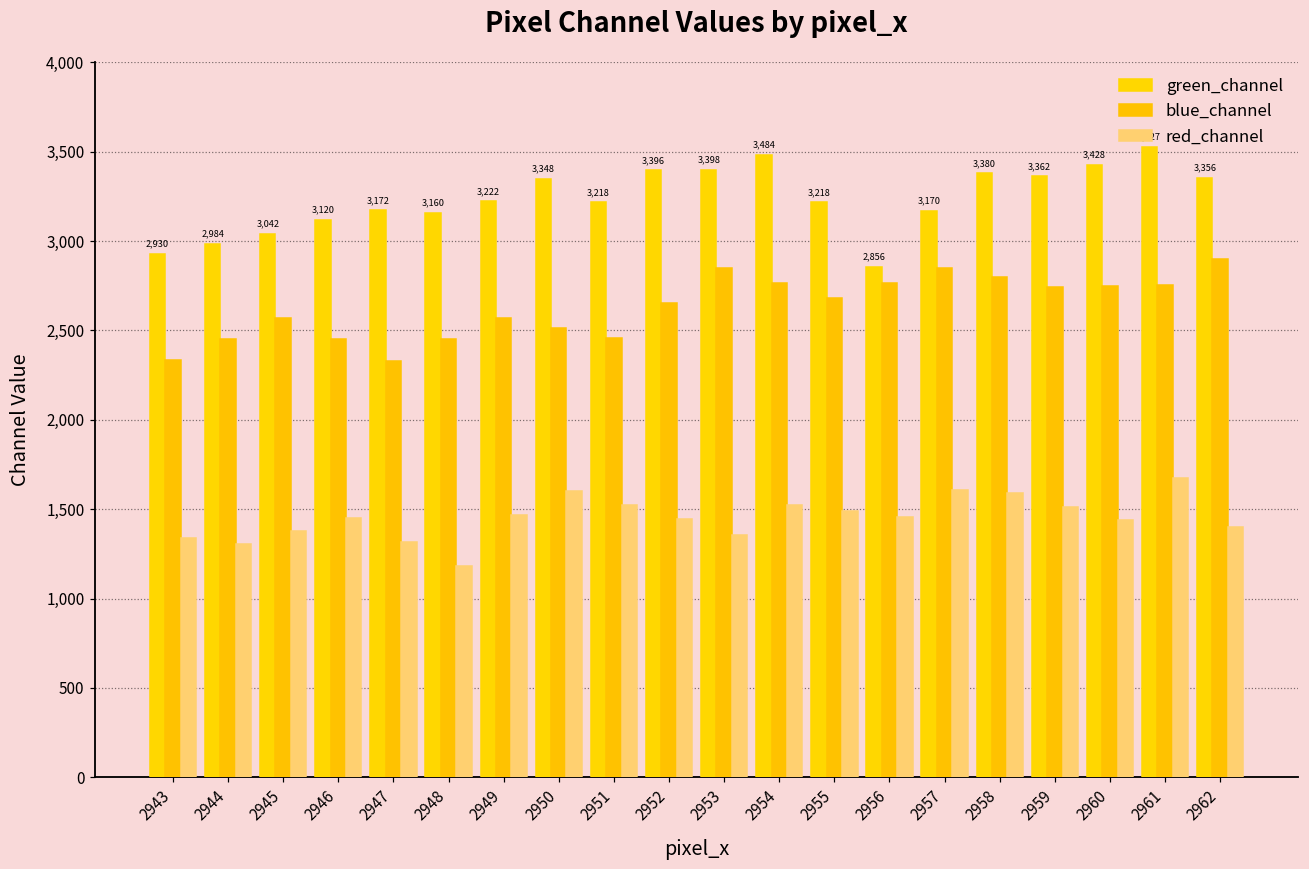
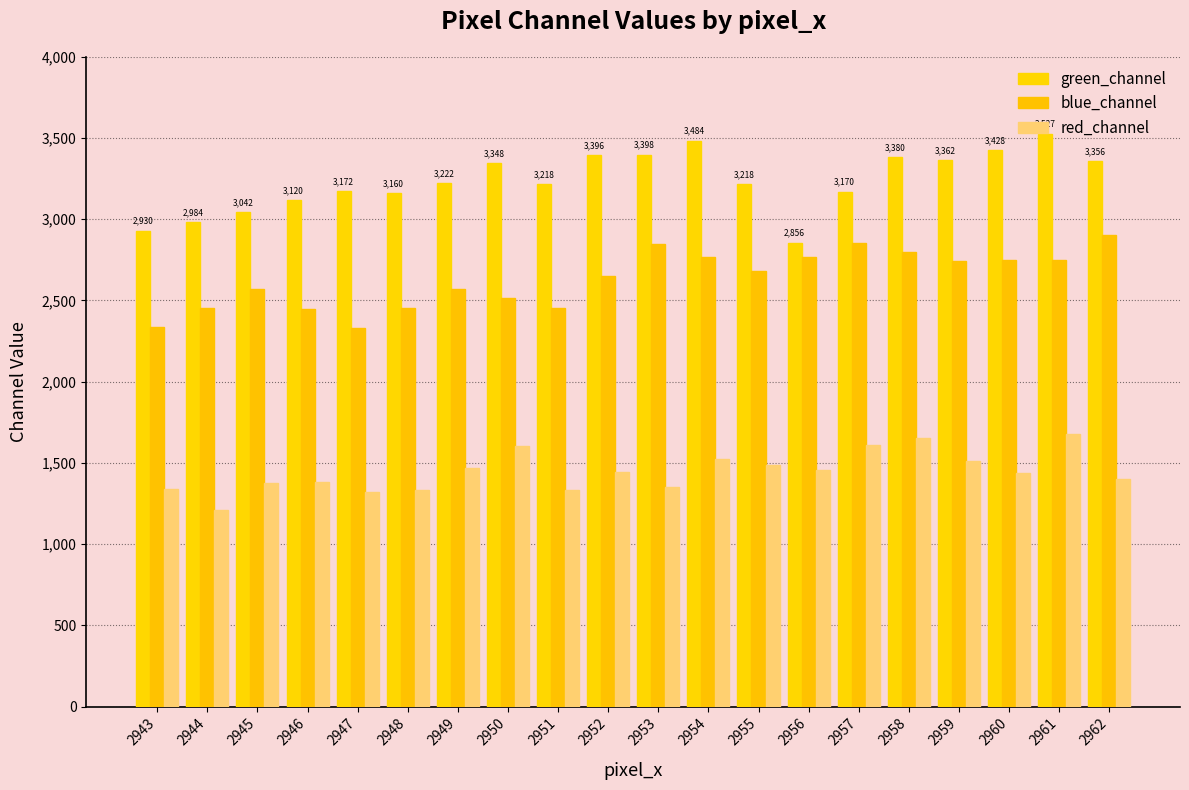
  {
    "red_channel": {
      "2943": "1,340",
-     "2944": "1,310",
+     "2944": "1,210",
      "2945": "1,380",
-     "2946": "1,450",
+     "2946": "1,380",
      "2947": "1,320",
-     "2948": "1,180",
+     "2948": "1,340",
      "2949": "1,470",
      "2950": "1,600",
-     "2951": "1,520",
+     "2951": "1,330",
      "2952": "1,440",
      "2953": "1,350",
      "2954": "1,520",
      "2955": "1,490",
      "2956": "1,460",
      "2957": "1,610",
-     "2958": "1,590",
+     "2958": "1,650",
      "2959": "1,510",
      "2960": "1,440",
      "2961": "1,680",
      "2962": "1,400"
    }
  }
